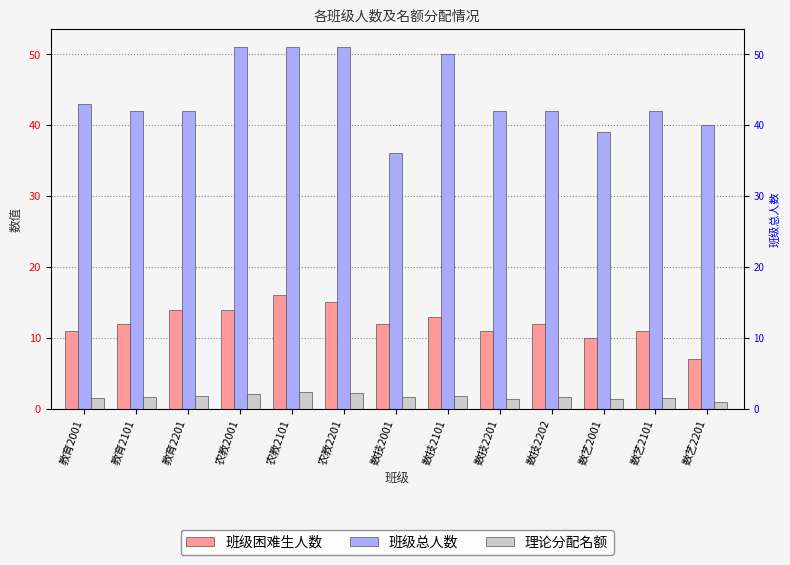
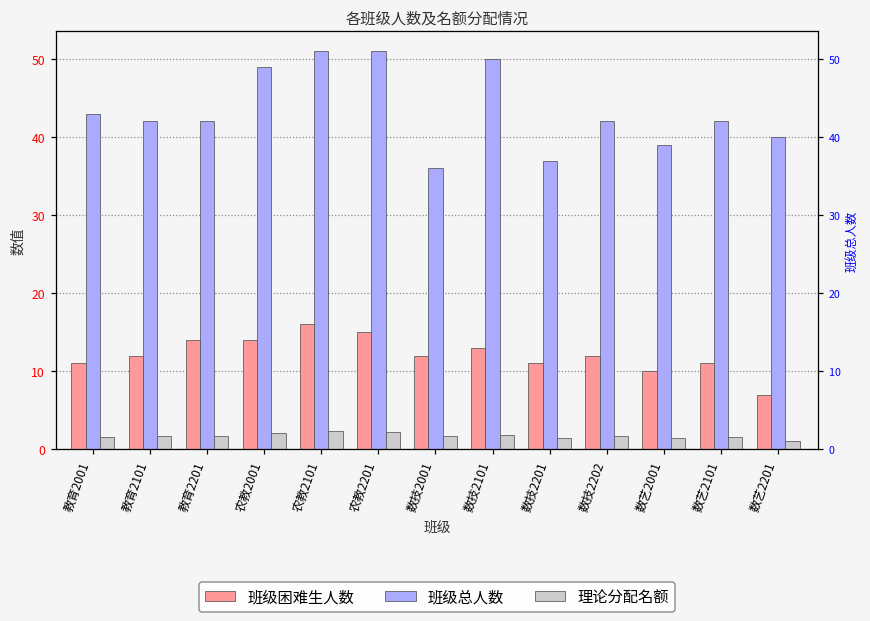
  {
    "班级困难生人数": {
      "教育2001": 11,
      "教育2101": 12,
      "教育2201": 14,
      "农教2001": 14,
      "农教2101": 16,
      "农教2201": 15,
      "数技2001": 12,
      "数技2101": 13,
      "数技2201": 11,
      "数技2202": 12,
      "数艺2001": 10,
      "数艺2101": 11,
      "数艺2201": 7
    },
    "班级总人数": {
      "教育2001": 43,
      "教育2101": 42,
      "教育2201": 42,
-     "农教2001": 51,
+     "农教2001": 49,
      "农教2101": 51,
      "农教2201": 51,
      "数技2001": 36,
      "数技2101": 50,
-     "数技2201": 42,
+     "数技2201": 37,
      "数技2202": 42,
      "数艺2001": 39,
      "数艺2101": 42,
      "数艺2201": 40
    },
    "理论分配名额": {
      "教育2001": 2,
      "教育2101": 2,
      "教育2201": 2,
      "农教2001": 2,
      "农教2101": 2,
      "农教2201": 2,
      "数技2001": 2,
      "数技2101": 2,
      "数技2201": 1,
      "数技2202": 2,
      "数艺2001": 1,
      "数艺2101": 2,
      "数艺2201": 1
    }
  }
